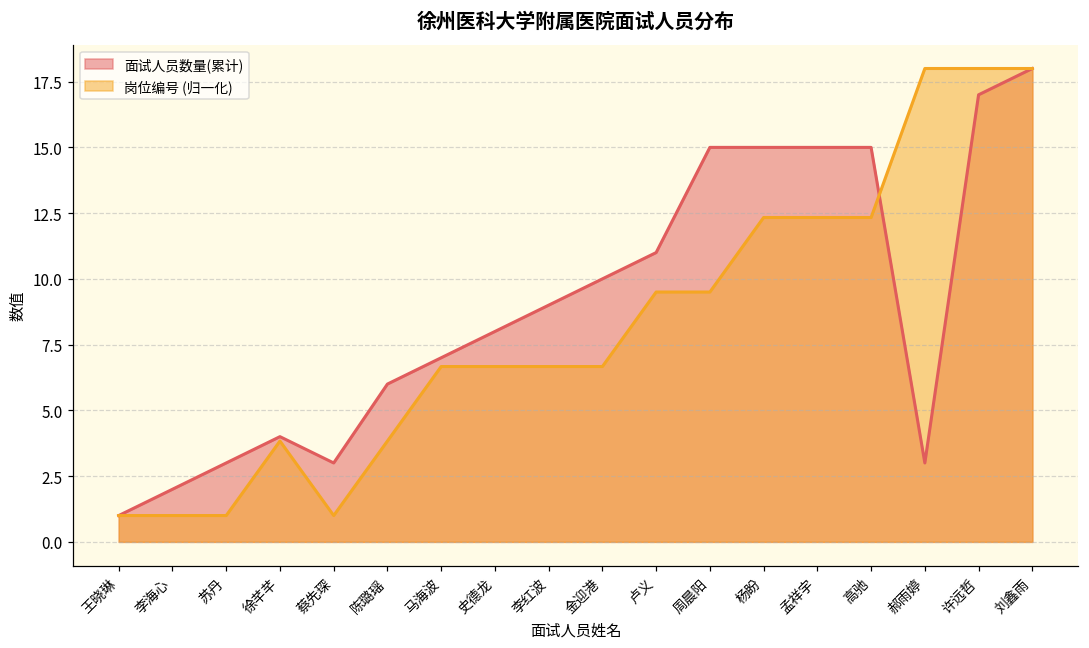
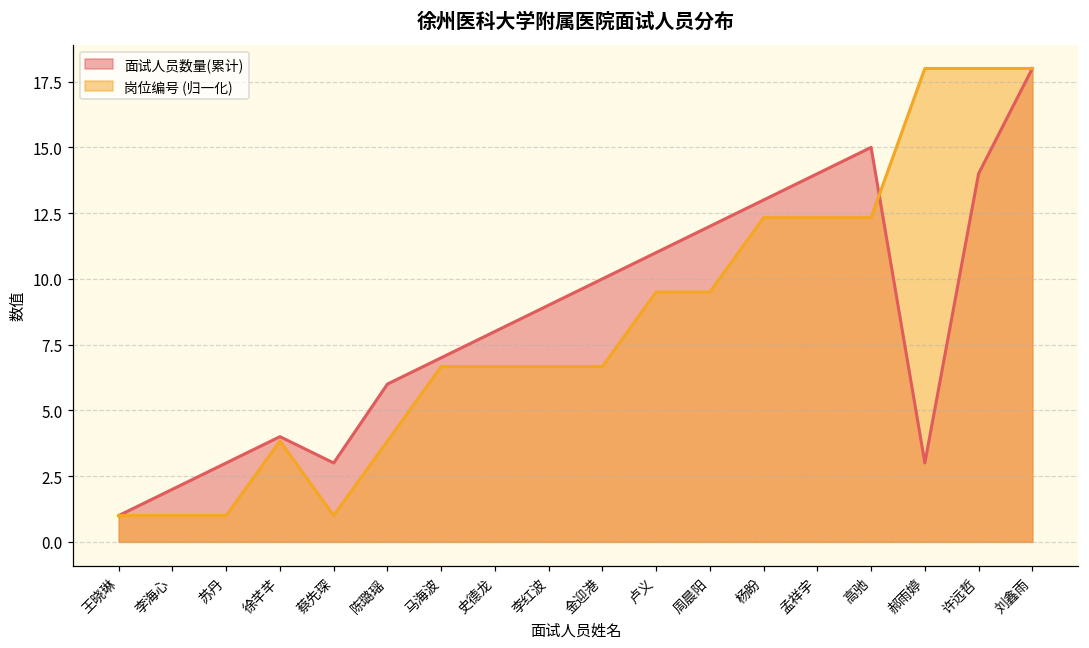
  {
    "面试人员数量(累计)": {
      "李海心": 2,
      "苏丹": 3,
      "徐芊芊": 4,
      "蔡先琛": 3,
      "陈璐瑶": 6,
      "马海波": 7,
      "史德龙": 8,
      "李红波": 9,
      "金迎港": 10,
      "卢义": 11,
-     "周晨阳": 15,
-     "杨盼": 15,
-     "孟祥宇": 15,
+     "周晨阳": 12,
+     "杨盼": 13,
+     "孟祥宇": 14,
      "高驰": 15,
      "郝雨婷": 3,
-     "许远哲": 17
+     "许远哲": 14
    },
    "岗位编号 (归一化)": {
      "李海心": 1,
      "苏丹": 1,
      "徐芊芊": 3.8,
      "蔡先琛": 1,
      "陈璐瑶": 3.8,
      "马海波": 6.7,
      "史德龙": 6.7,
      "李红波": 6.7,
      "金迎港": 6.7,
      "卢义": 9.5,
      "周晨阳": 9.5,
      "杨盼": 12.3,
      "孟祥宇": 12.3,
      "高驰": 12.3,
      "郝雨婷": 18,
      "许远哲": 18
    }
  }
